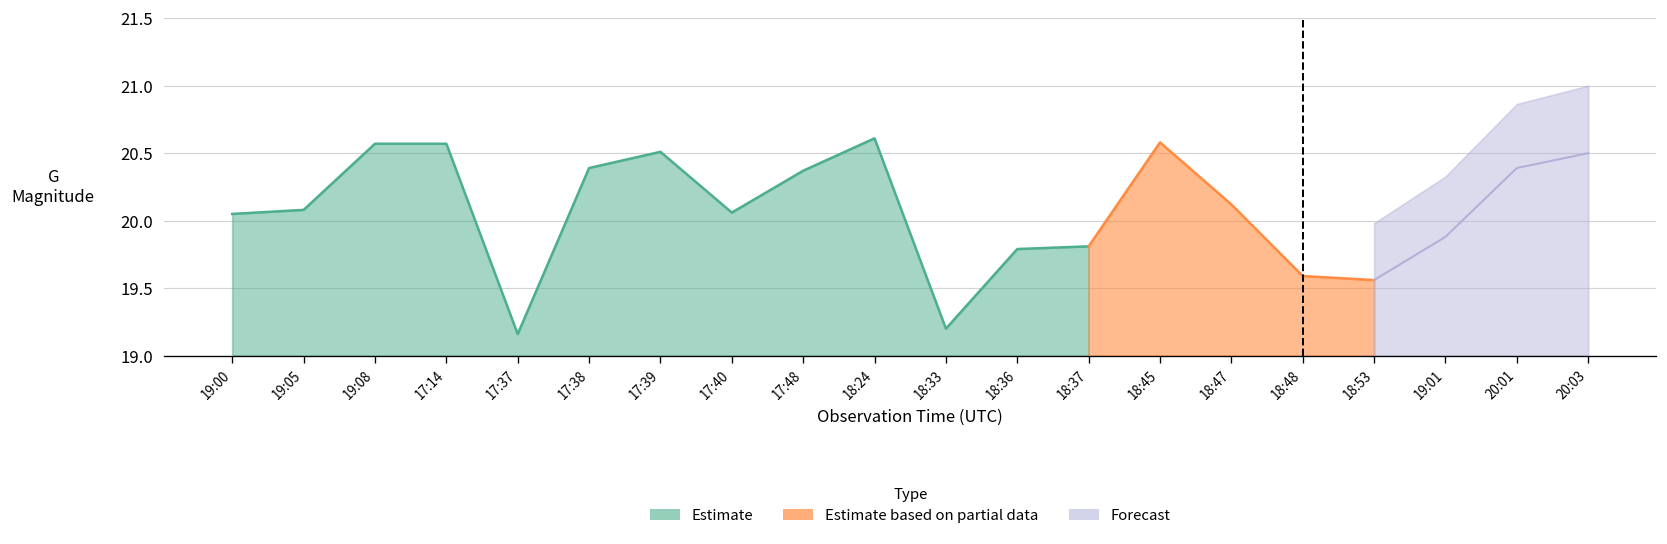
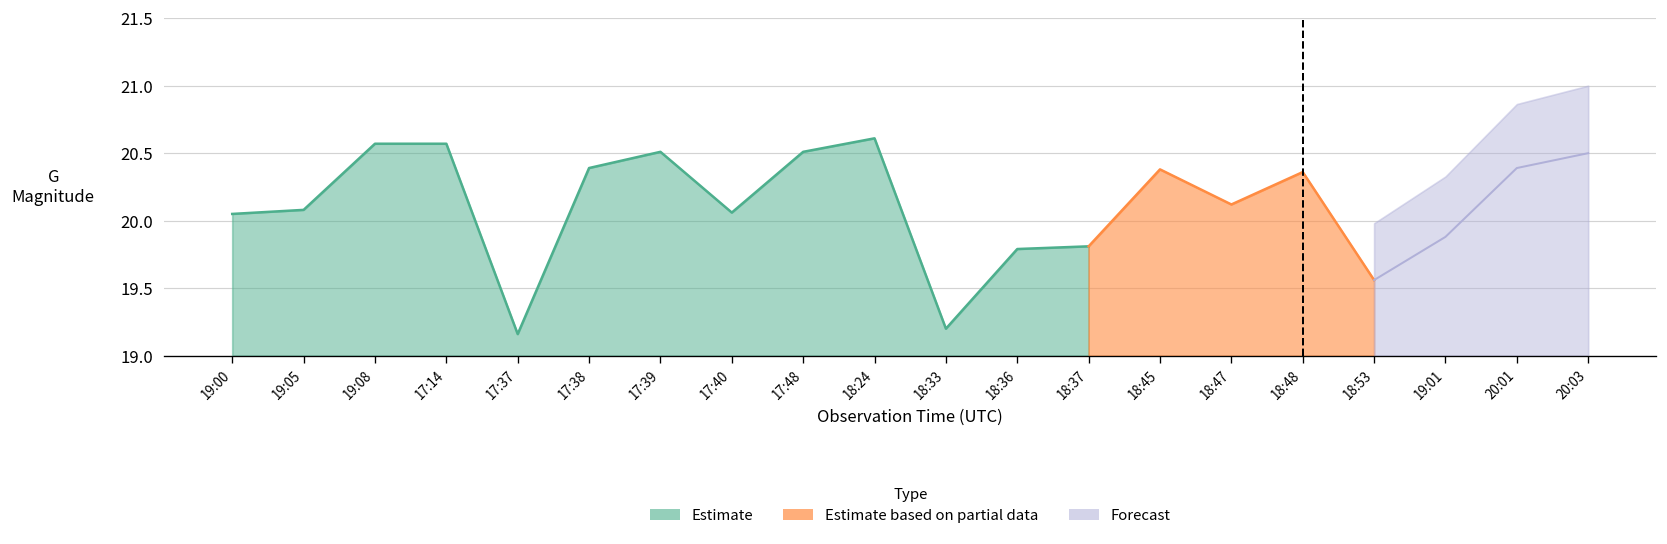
  {
    "Estimate": {
      "19:00": 20.05,
      "19:05": 20.08,
      "19:08": 20.57,
      "17:14": 20.57,
      "17:37": 19.16,
      "17:38": 20.39,
      "17:39": 20.51,
      "17:40": 20.06,
-     "17:48": 20.37,
+     "17:48": 20.51,
      "18:24": 20.61,
      "18:33": 19.20,
      "18:36": 19.79
    },
    "Estimate based on partial data": {
-     "18:45": 20.58,
+     "18:45": 20.38,
      "18:47": 20.12,
-     "18:48": 19.59
+     "18:48": 20.36
    }
  }
